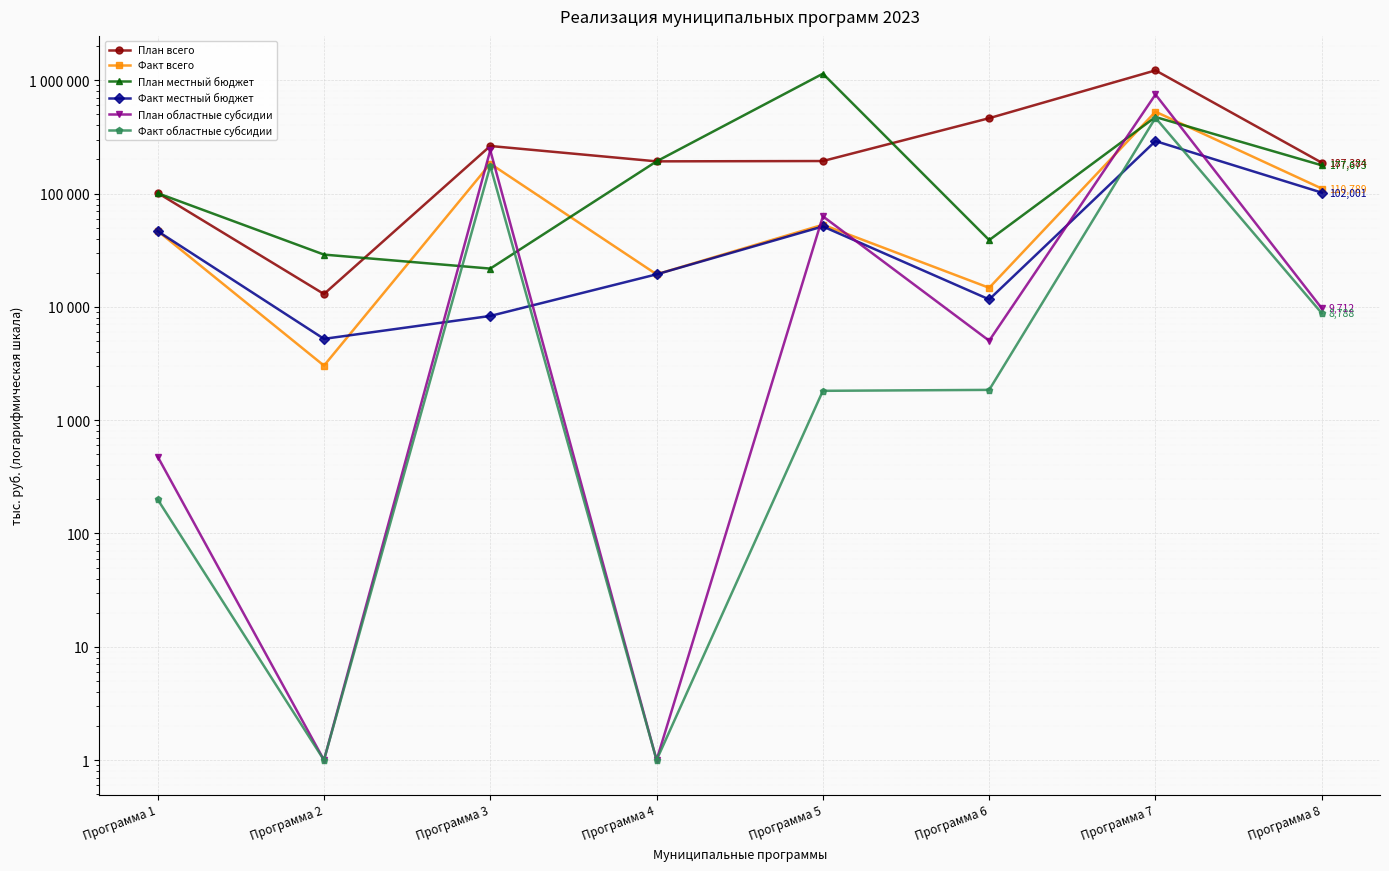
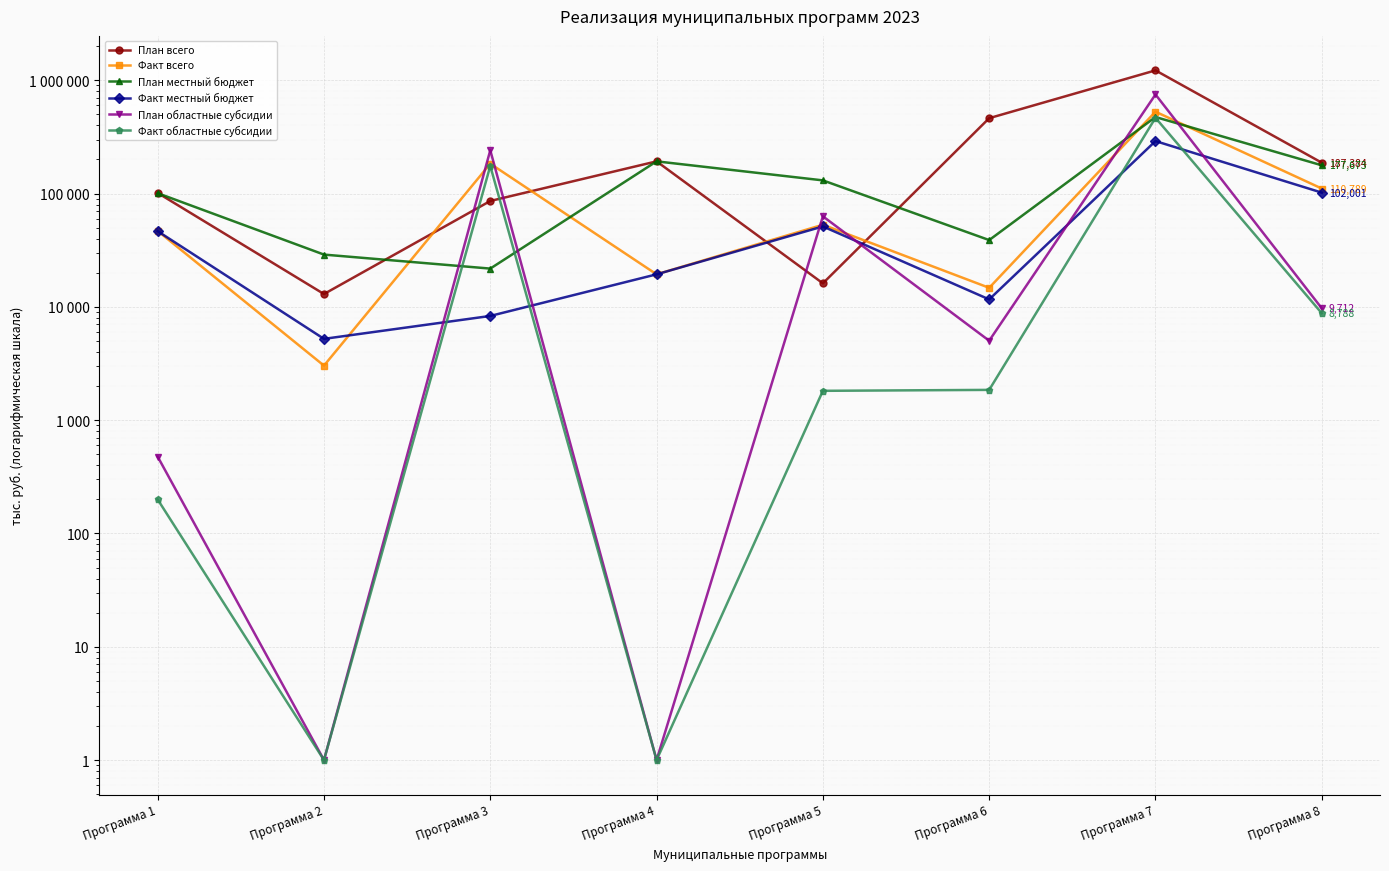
  {
    "План всего": {
      "Программа 2": 13000,
-     "Программа 3": 260000,
-     "Программа 5": 190000,
+     "Программа 3": 90000,
+     "Программа 5": 16000,
      "Программа 6": 460000,
      "Программа 7": 1200000
    },
    "Факт всего": {
      "Программа 2": 3000,
      "Программа 6": 15000,
      "Программа 7": 500000
    },
    "План местный бюджет": {
      "Программа 2": 29000,
      "Программа 3": 22000,
-     "Программа 5": 1100000,
+     "Программа 5": 130000,
      "Программа 6": 39000
    },
    "Факт местный бюджет": {
      "Программа 2": 5000,
      "Программа 3": 8000,
      "Программа 6": 12000,
      "Программа 7": 290000
    },
    "План областные субсидии": {
      "Программа 1": 480,
      "Программа 3": 240000,
      "Программа 5": 60000,
      "Программа 6": 5000,
      "Программа 7": 700000
    },
    "Факт областные субсидии": {
      "Программа 1": 200,
      "Программа 5": 1800,
      "Программа 6": 1900
    }
  }
